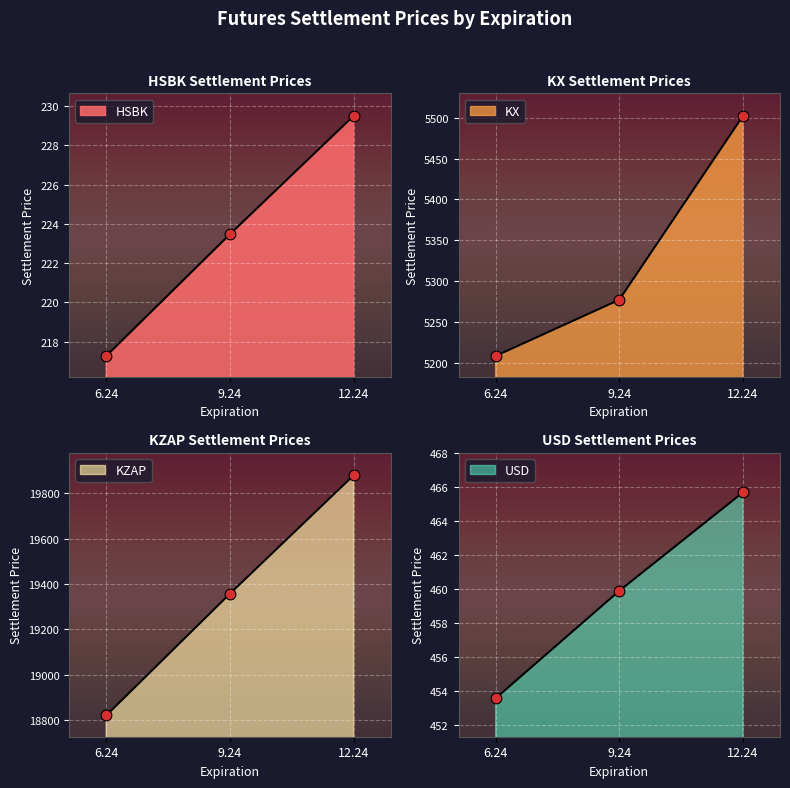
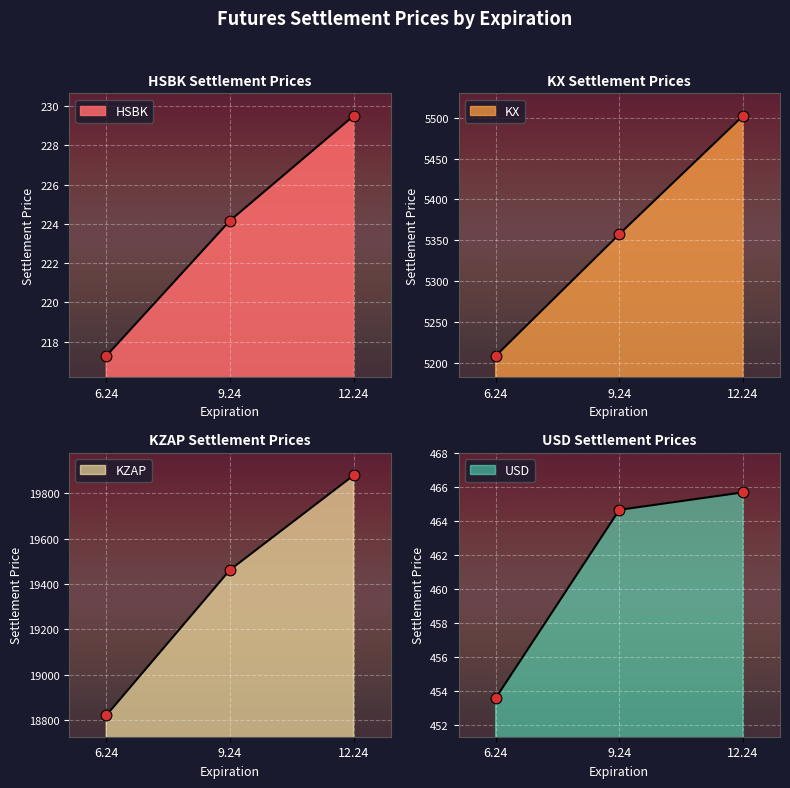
  {
    "HSBK Settlement Prices": {
      "6.24": 217.3,
-     "9.24": 223.5,
+     "9.24": 224.2,
      "12.24": 229.5
    },
    "KX Settlement Prices": {
      "6.24": 5210,
-     "9.24": 5280,
+     "9.24": 5360,
      "12.24": 5500
    },
    "KZAP Settlement Prices": {
      "6.24": 18820,
-     "9.24": 19360,
+     "9.24": 19460,
      "12.24": 19880
    },
    "USD Settlement Prices": {
      "6.24": 453.6,
-     "9.24": 459.9,
+     "9.24": 464.7,
      "12.24": 465.7
    }
  }
